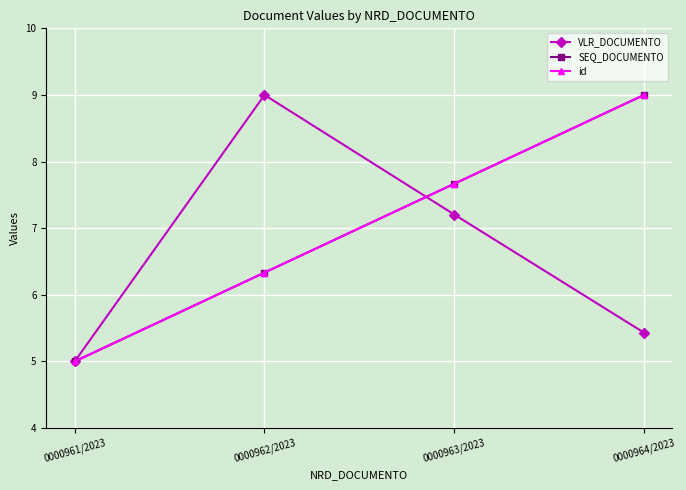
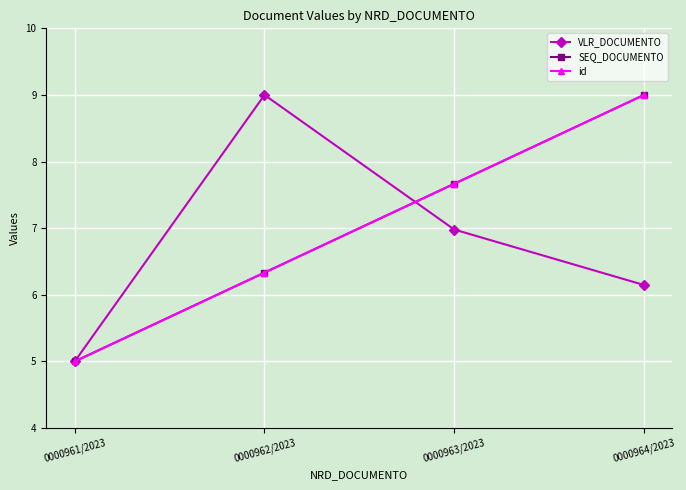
  {
    "VLR_DOCUMENTO": {
      "0000962/2023": 9.0,
-     "0000963/2023": 7.2,
-     "0000964/2023": 5.4
+     "0000963/2023": 7.0,
+     "0000964/2023": 6.1
    },
    "id": {
      "0000962/2023": 6.3,
      "0000963/2023": 7.7,
      "0000964/2023": 9.0
    }
  }
